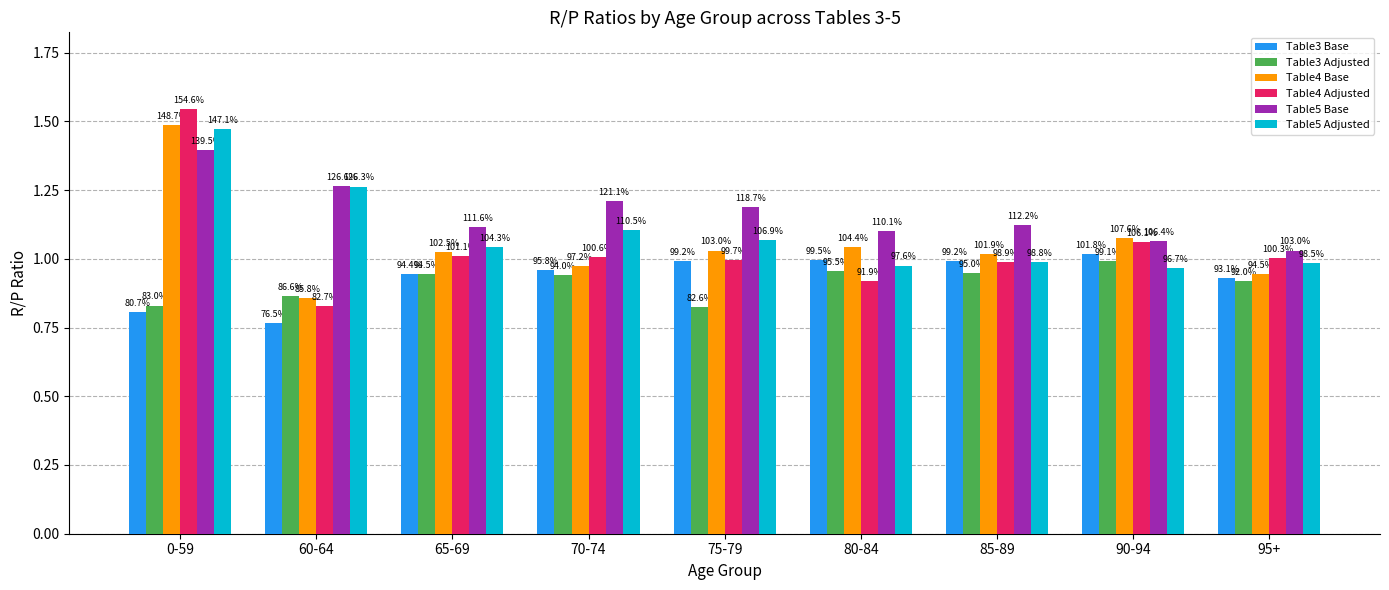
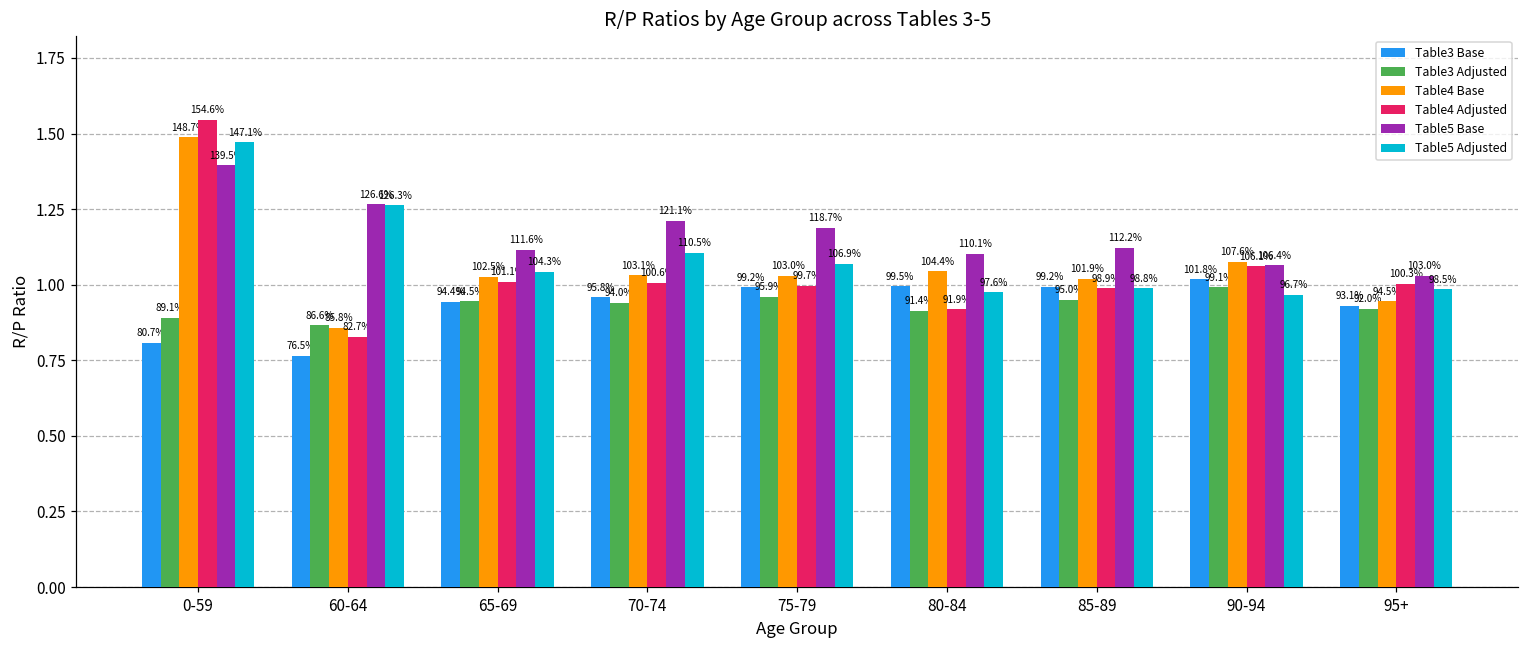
  {
    "Table3 Adjusted": {
-     "0-59": "83.0%",
-     "75-79": "82.6%",
-     "80-84": "95.5%",
+     "0-59": "89.1%",
+     "75-79": "95.9%",
+     "80-84": "91.4%",
      "85-89": "95.0%",
      "90-94": "99.1%"
    },
    "Table4 Base": {
      "0-59": "148.7%",
-     "70-74": "97.2%",
+     "70-74": "103.1%",
      "75-79": "103.0%",
      "80-84": "104.4%",
      "85-89": "101.9%",
      "95+": "94.5%"
    },
    "Table4 Adjusted": {
      "0-59": "154.6%",
      "60-64": "82.7%",
      "70-74": "100.6%",
      "75-79": "99.7%",
      "80-84": "91.9%",
      "85-89": "98.9%",
      "95+": "100.3%"
    },
    "Table5 Base": {
      "0-59": "139.5%",
      "65-69": "111.6%",
      "70-74": "121.1%",
      "75-79": "118.7%",
      "80-84": "110.1%",
      "85-89": "112.2%",
      "95+": "103.0%"
    }
  }
